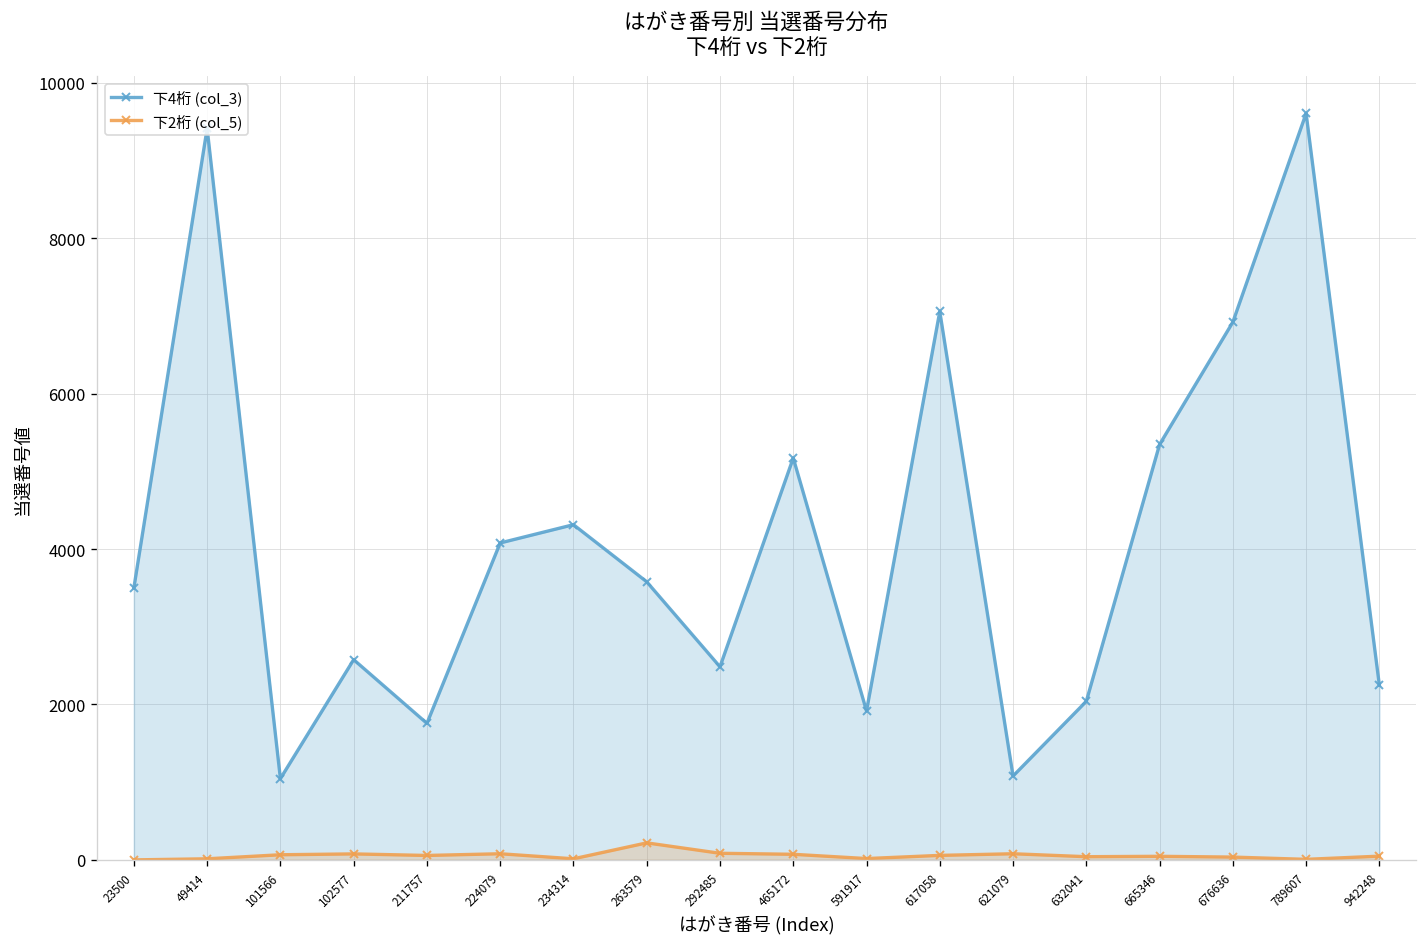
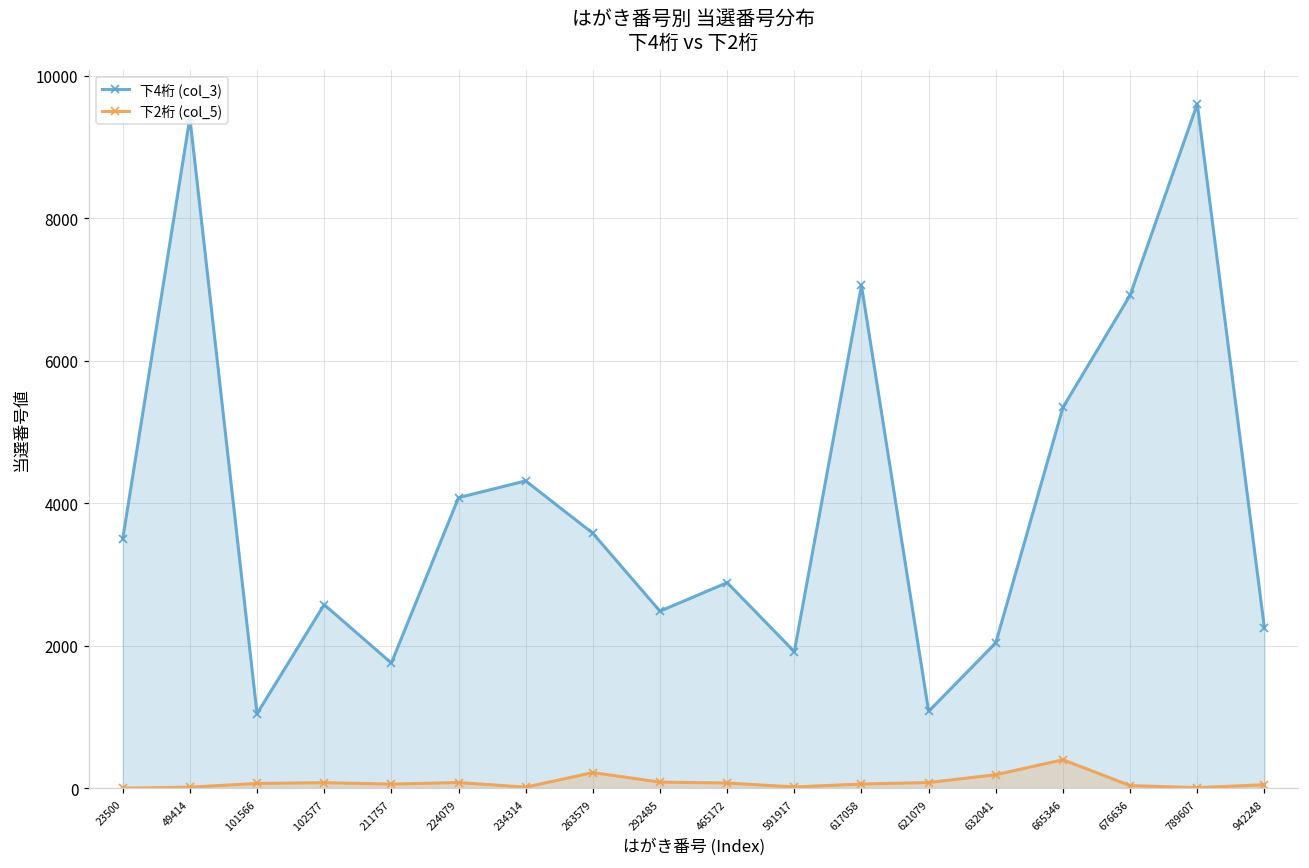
  {
    "下4桁 (col_3)": {
      "23500": 3500,
      "101566": 1000,
      "102577": 2600,
      "211757": 1800,
      "224079": 4100,
      "234314": 4300,
      "263579": 3600,
      "292485": 2500,
-     "465172": 5200,
+     "465172": 2900,
      "591917": 1900,
      "617058": 7100,
      "621079": 1100,
      "632041": 2000,
      "665346": 5300,
      "676636": 6900,
      "789607": 9600,
      "942248": 2200
    },
    "下2桁 (col_5)": {
      "23500": 0,
      "49414": 0,
      "101566": 100,
      "102577": 100,
      "211757": 100,
      "224079": 100,
      "234314": 0,
      "263579": 200,
      "292485": 100,
      "465172": 100,
      "591917": 0,
      "617058": 100,
      "621079": 100,
-     "632041": 0,
-     "665346": 0,
+     "632041": 200,
+     "665346": 400,
      "676636": 0,
      "789607": 0,
      "942248": 0
    }
  }
